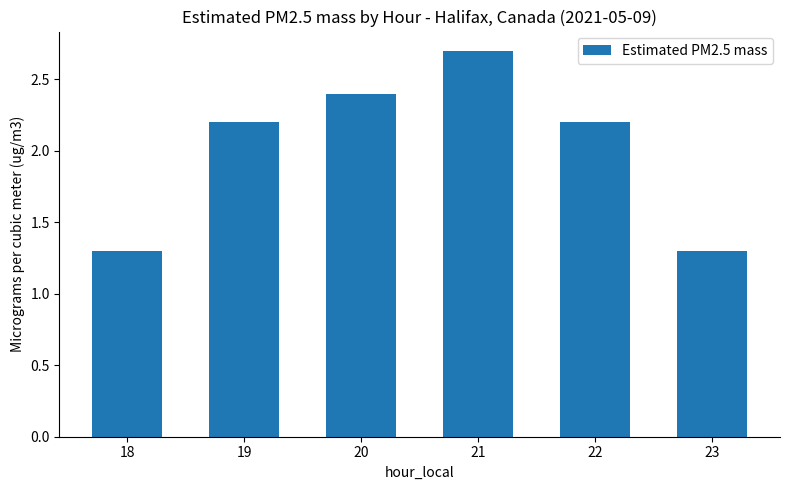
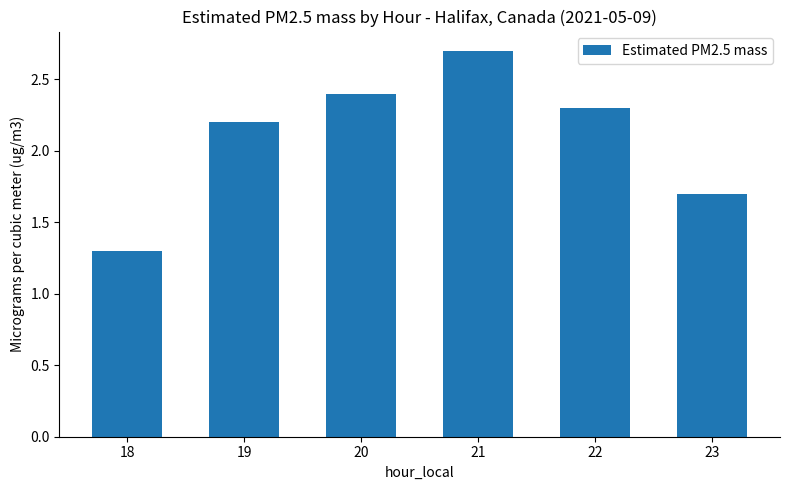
  {
    "18": 1.3,
    "19": 2.2,
    "20": 2.4,
    "21": 2.7,
-   "22": 2.2,
-   "23": 1.3
+   "22": 2.3,
+   "23": 1.7
  }
